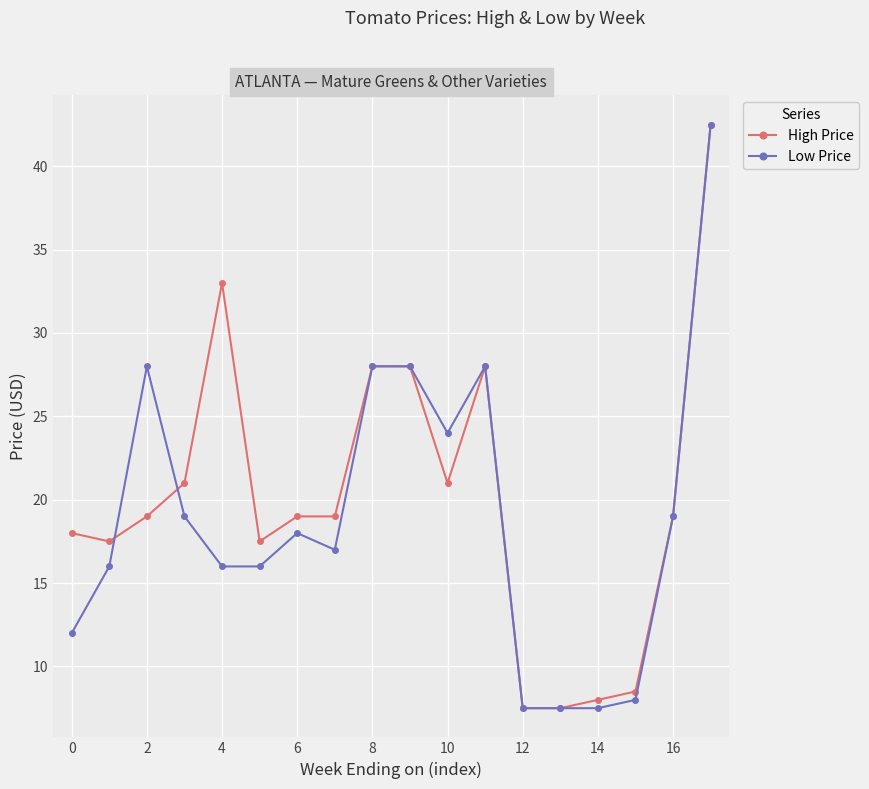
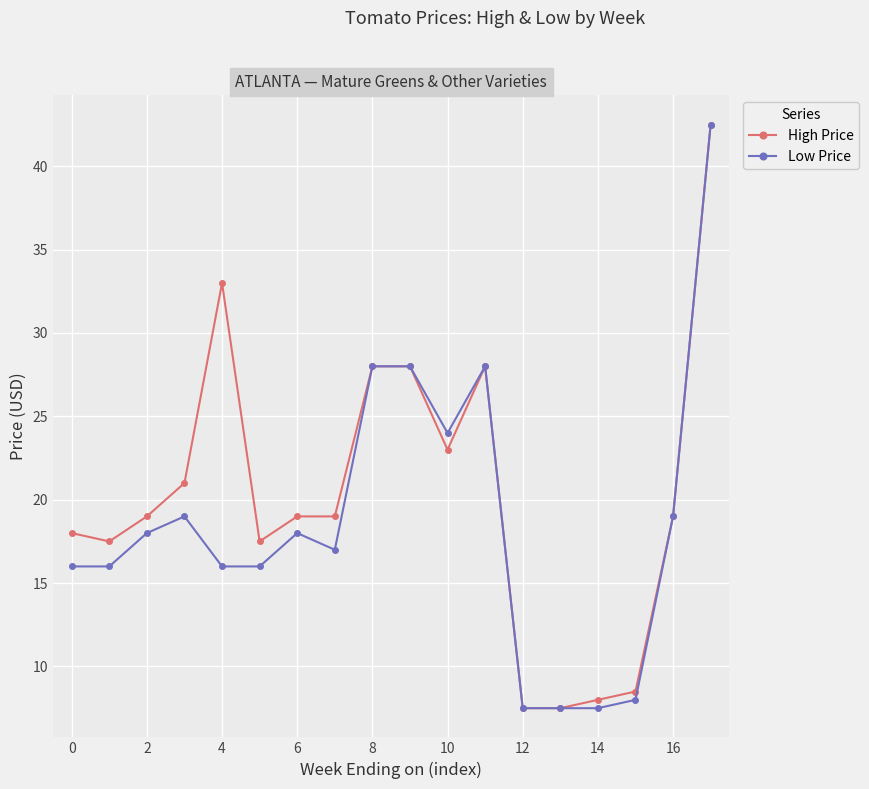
  {
    "High Price": {
      "0": 18,
      "2": 19,
      "4": 33,
      "6": 19,
-     "10": 21,
+     "10": 23,
      "14": 8
    },
    "Low Price": {
-     "0": 12,
-     "2": 28,
+     "0": 16,
+     "2": 18,
      "4": 16,
      "6": 18,
      "10": 24,
      "14": 7.5
    }
  }
